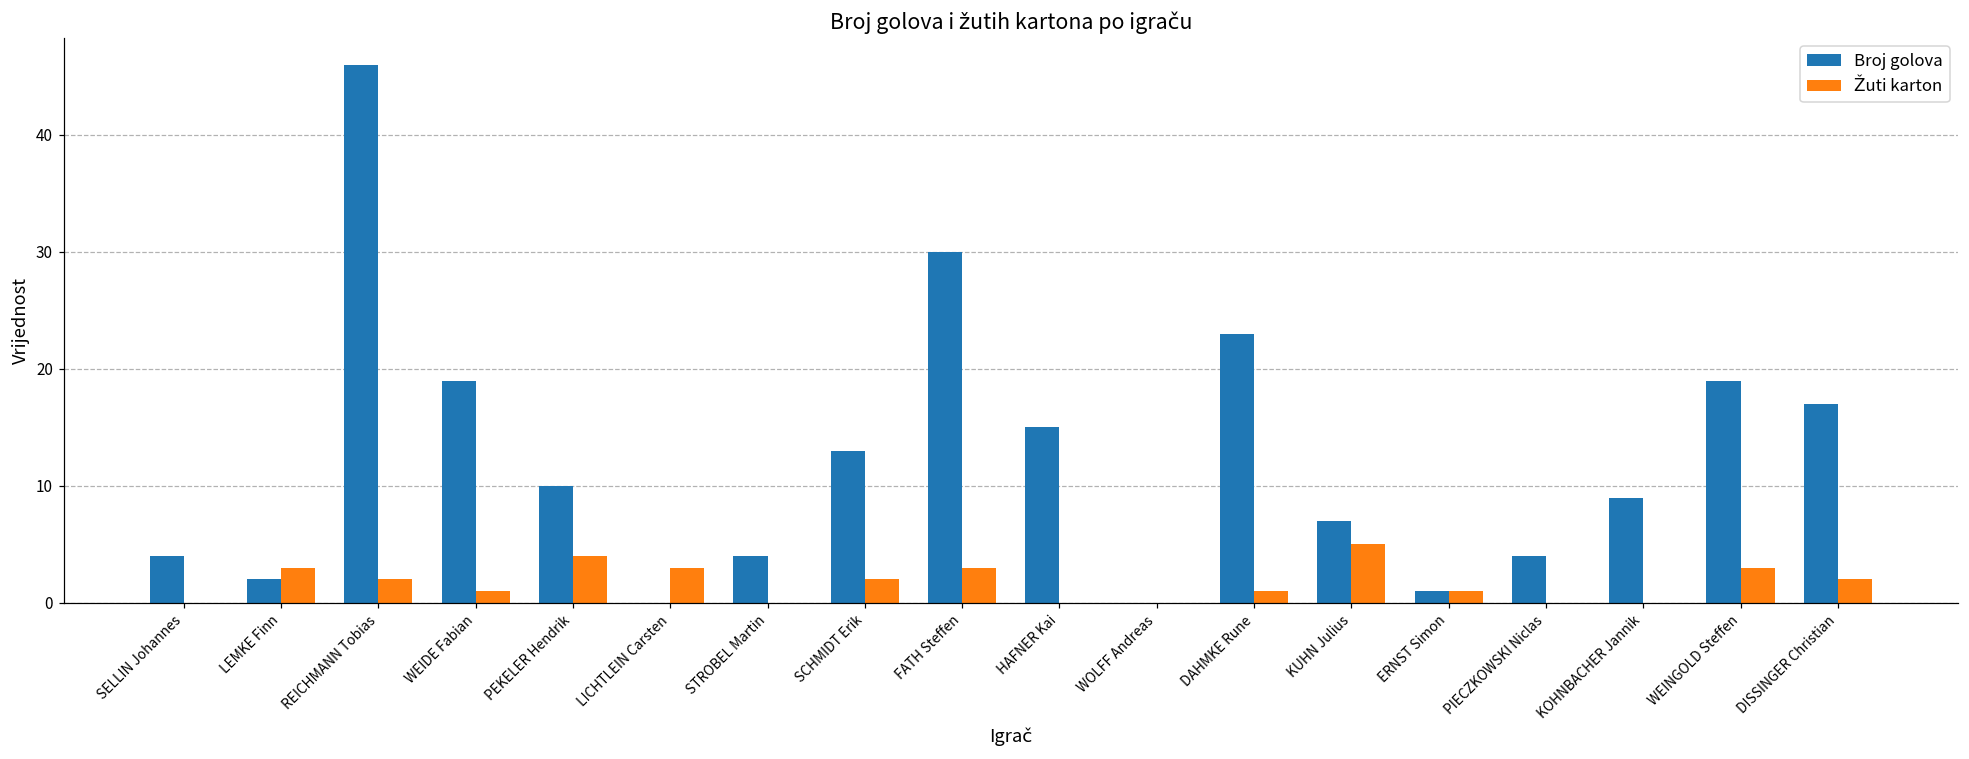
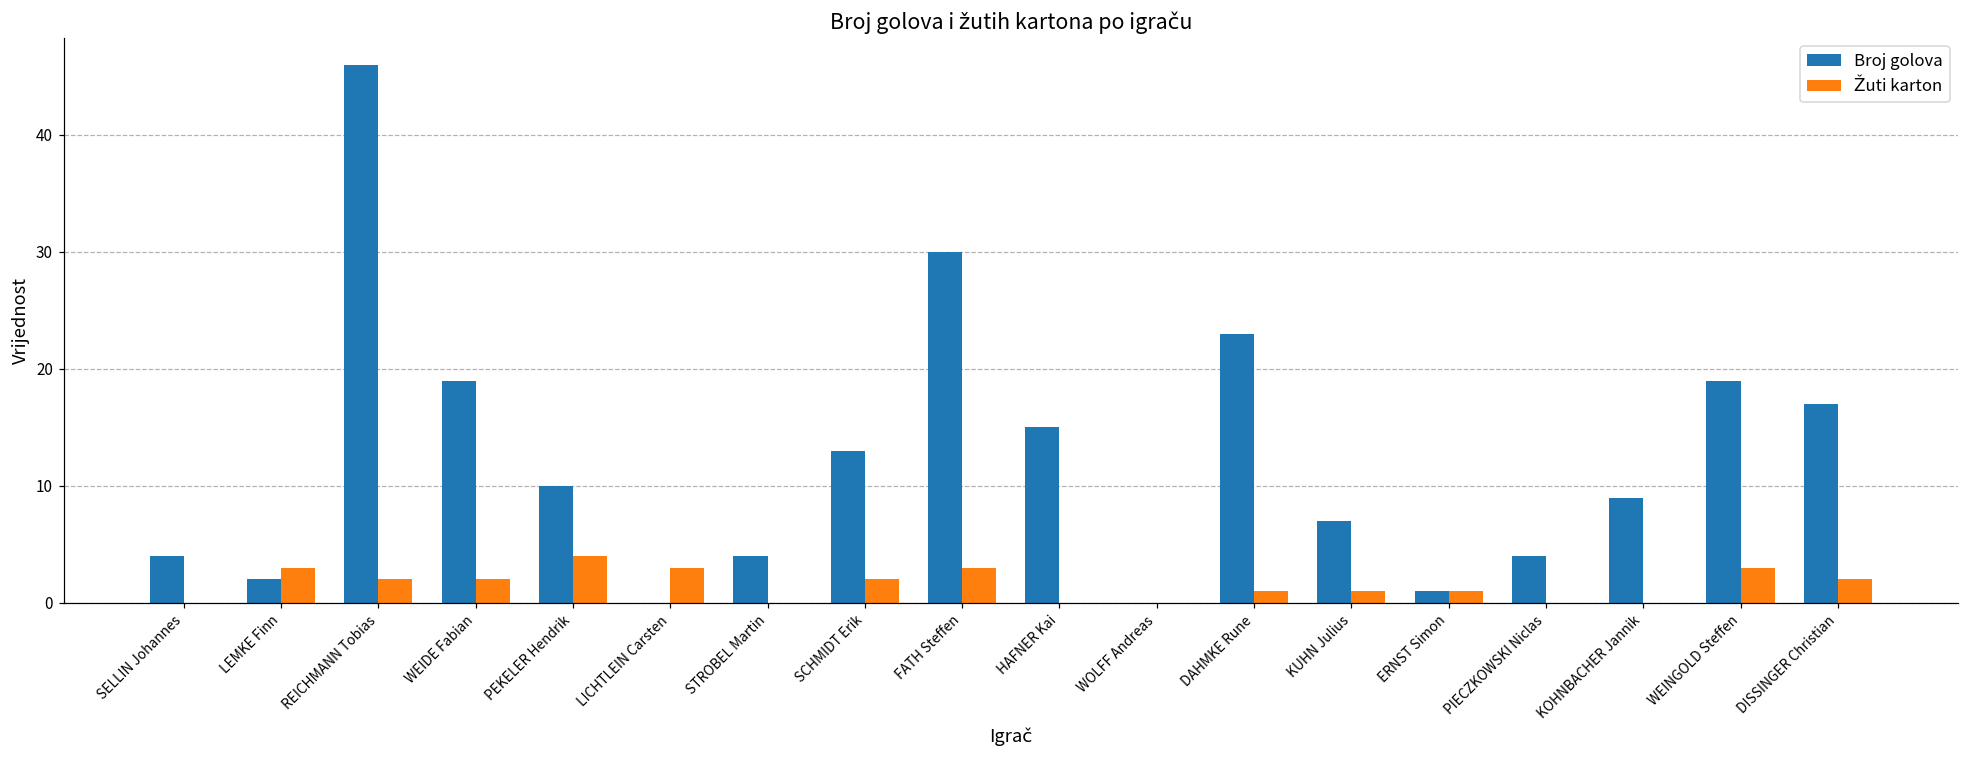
  {
    "Broj golova": {
      "SELLIN Johannes": 4,
      "LEMKE Finn": 2,
      "REICHMANN Tobias": 46,
      "WEIDE Fabian": 19,
      "PEKELER Hendrik": 10,
      "LICHTLEIN Carsten": 0,
      "STROBEL Martin": 4,
      "SCHMIDT Erik": 13,
      "FATH Steffen": 30,
      "HAFNER Kai": 15,
      "WOLFF Andreas": 0,
      "DAHMKE Rune": 23,
      "KUHN Julius": 7,
      "ERNST Simon": 1,
      "PIECZKOWSKI Niclas": 4,
      "KOHNBACHER Jannik": 9,
      "WEINGOLD Steffen": 19,
      "DISSINGER Christian": 17
    },
    "Žuti karton": {
      "SELLIN Johannes": 0,
      "LEMKE Finn": 3,
      "REICHMANN Tobias": 2,
-     "WEIDE Fabian": 1,
+     "WEIDE Fabian": 2,
      "PEKELER Hendrik": 4,
      "LICHTLEIN Carsten": 3,
      "STROBEL Martin": 0,
      "SCHMIDT Erik": 2,
      "FATH Steffen": 3,
      "HAFNER Kai": 0,
      "WOLFF Andreas": 0,
      "DAHMKE Rune": 1,
-     "KUHN Julius": 5,
+     "KUHN Julius": 1,
      "ERNST Simon": 1,
      "PIECZKOWSKI Niclas": 0,
      "KOHNBACHER Jannik": 0,
      "WEINGOLD Steffen": 3,
      "DISSINGER Christian": 2
    }
  }
